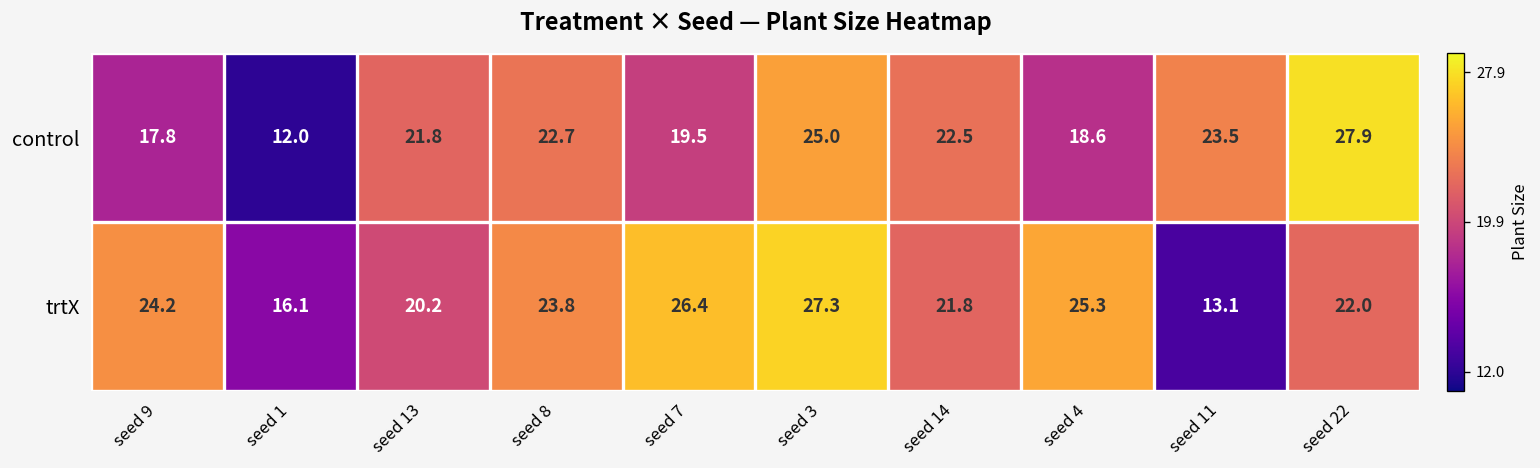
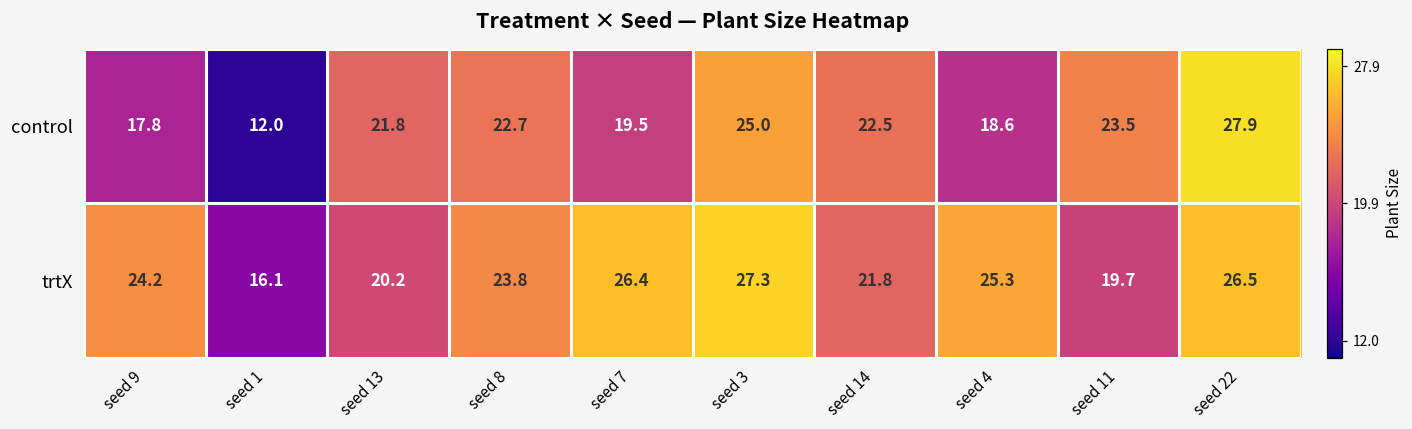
  {
    "control": {
      "seed 9": 17.8,
      "seed 1": 12.0,
      "seed 13": 21.8,
      "seed 8": 22.7,
      "seed 7": 19.5,
      "seed 3": 25.0,
      "seed 14": 22.5,
      "seed 4": 18.6,
      "seed 11": 23.5,
      "seed 22": 27.9
    },
    "trtX": {
      "seed 9": 24.2,
      "seed 1": 16.1,
      "seed 13": 20.2,
      "seed 8": 23.8,
      "seed 7": 26.4,
      "seed 3": 27.3,
      "seed 14": 21.8,
      "seed 4": 25.3,
-     "seed 11": 13.1,
-     "seed 22": 22.0
+     "seed 11": 19.7,
+     "seed 22": 26.5
    }
  }
